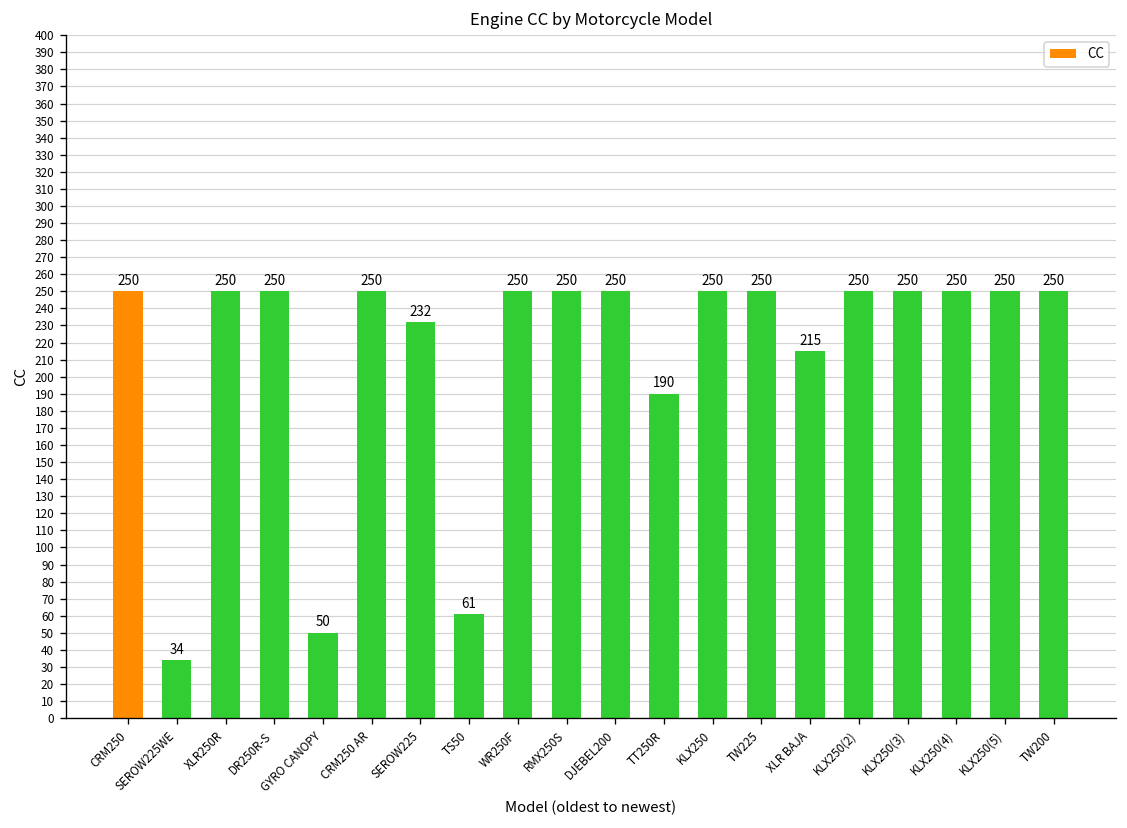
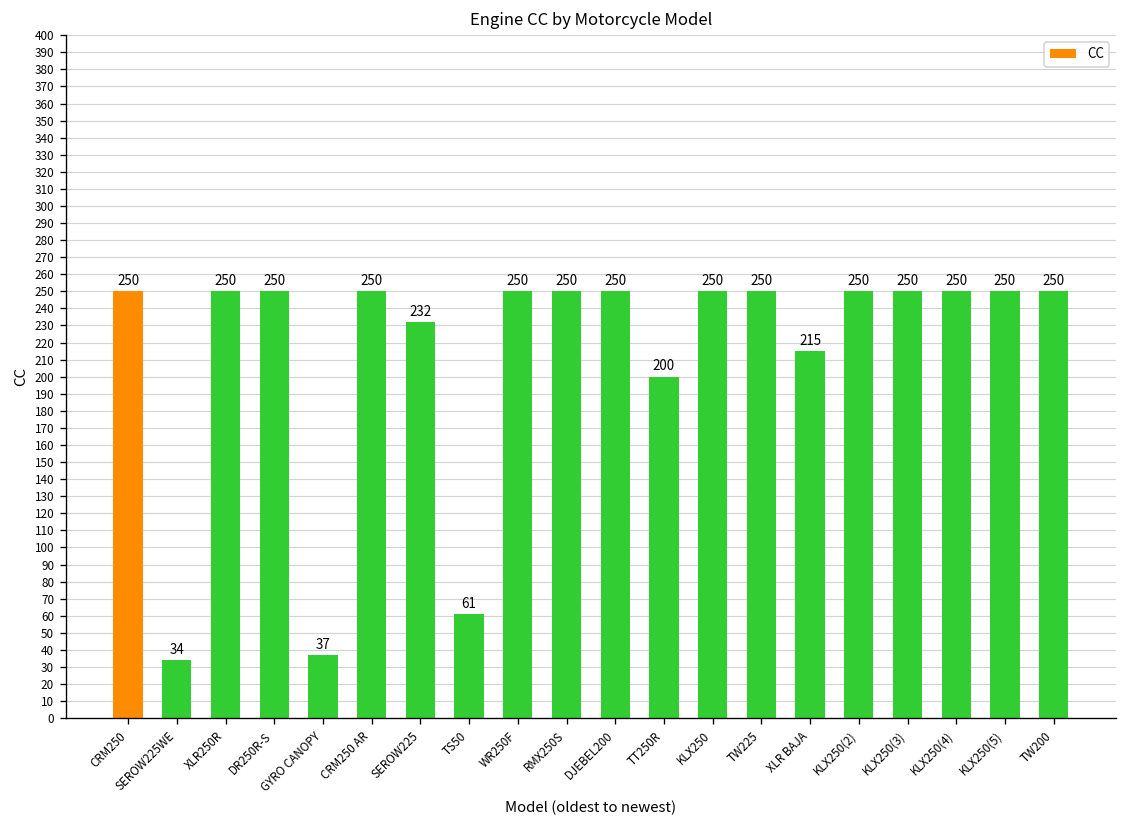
  {
    "CRM250": 250,
    "SEROW225WE": 34,
    "XLR250R": 250,
    "DR250R-S": 250,
-   "GYRO CANOPY": 50,
+   "GYRO CANOPY": 37,
    "CRM250 AR": 250,
    "SEROW225": 232,
    "TS50": 61,
    "WR250F": 250,
    "RMX250S": 250,
    "DJEBEL200": 250,
-   "TT250R": 190,
+   "TT250R": 200,
    "KLX250": 250,
    "TW225": 250,
    "XLR BAJA": 215,
    "KLX250(2)": 250,
    "KLX250(3)": 250,
    "KLX250(4)": 250,
    "KLX250(5)": 250,
    "TW200": 250
  }
